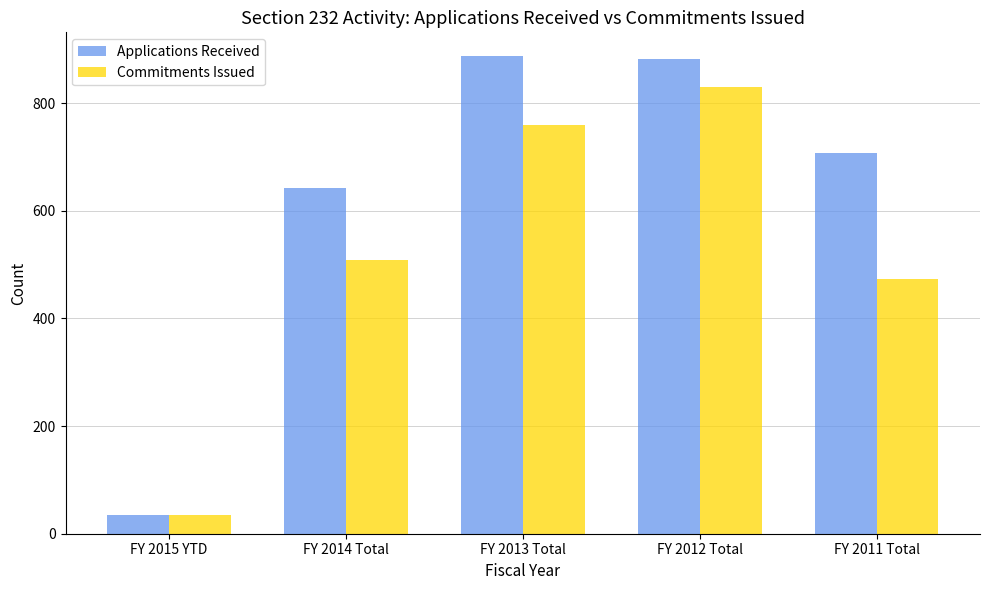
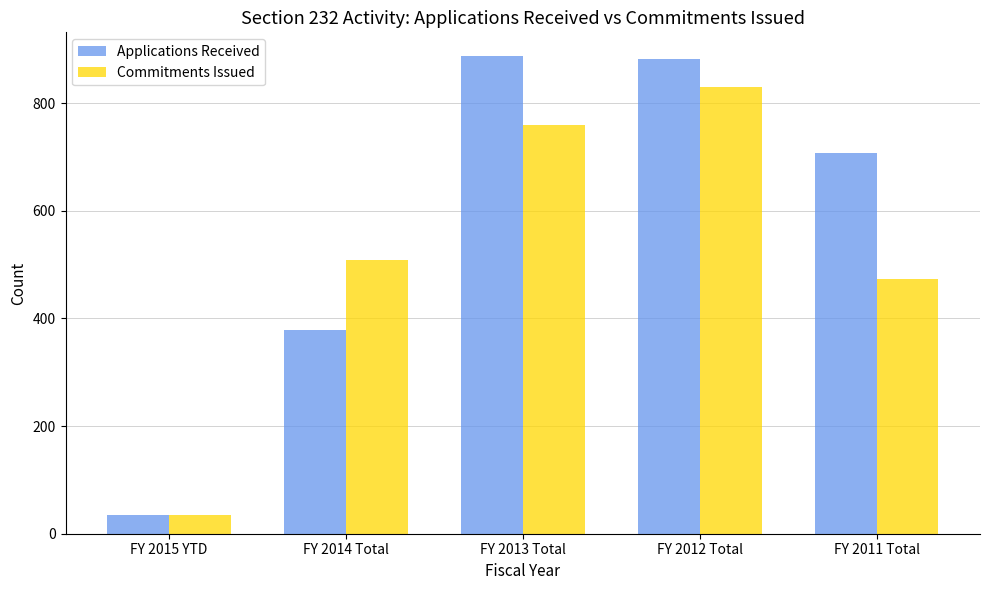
  {
    "Applications Received": {
      "FY 2015 YTD": 30,
-     "FY 2014 Total": 640,
+     "FY 2014 Total": 380,
      "FY 2013 Total": 890,
      "FY 2012 Total": 880,
      "FY 2011 Total": 710
    },
    "Commitments Issued": {
      "FY 2015 YTD": 40,
      "FY 2014 Total": 510,
      "FY 2013 Total": 760,
      "FY 2012 Total": 830,
      "FY 2011 Total": 470
    }
  }
